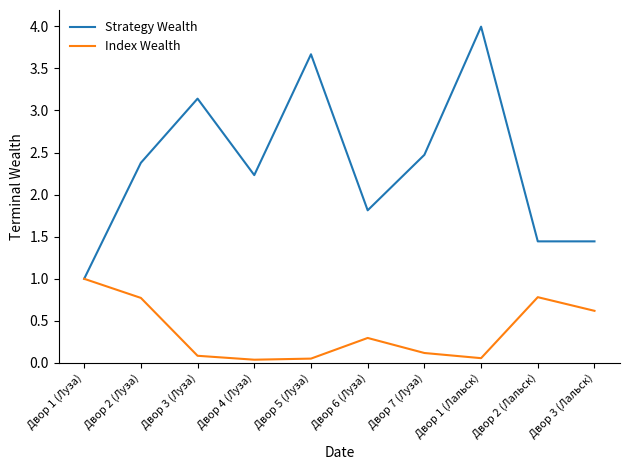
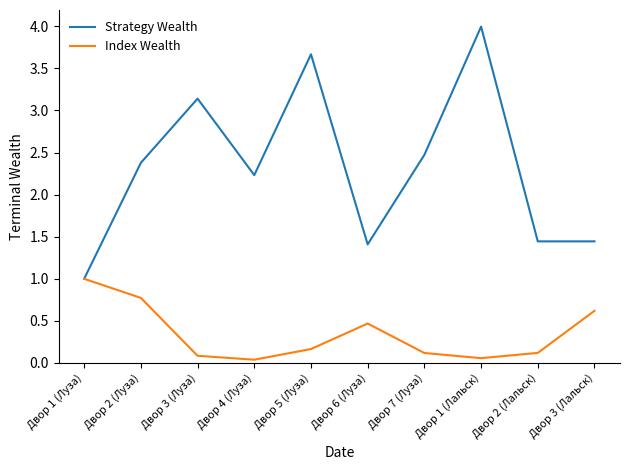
  {
    "Strategy Wealth": {
      "Двор 2 (Луза)": 2.4,
      "Двор 3 (Луза)": 3.1,
      "Двор 4 (Луза)": 2.2,
      "Двор 5 (Луза)": 3.7,
-     "Двор 6 (Луза)": 1.8,
+     "Двор 6 (Луза)": 1.4,
      "Двор 7 (Луза)": 2.5,
      "Двор 1 (Лальск)": 4.0,
      "Двор 2 (Лальск)": 1.4,
      "Двор 3 (Лальск)": 1.4
    },
    "Index Wealth": {
      "Двор 2 (Луза)": 0.8,
      "Двор 3 (Луза)": 0.1,
      "Двор 4 (Луза)": 0.0,
-     "Двор 5 (Луза)": 0.1,
-     "Двор 6 (Луза)": 0.3,
+     "Двор 5 (Луза)": 0.2,
+     "Двор 6 (Луза)": 0.5,
      "Двор 7 (Луза)": 0.1,
      "Двор 1 (Лальск)": 0.1,
-     "Двор 2 (Лальск)": 0.8,
+     "Двор 2 (Лальск)": 0.1,
      "Двор 3 (Лальск)": 0.6
    }
  }
